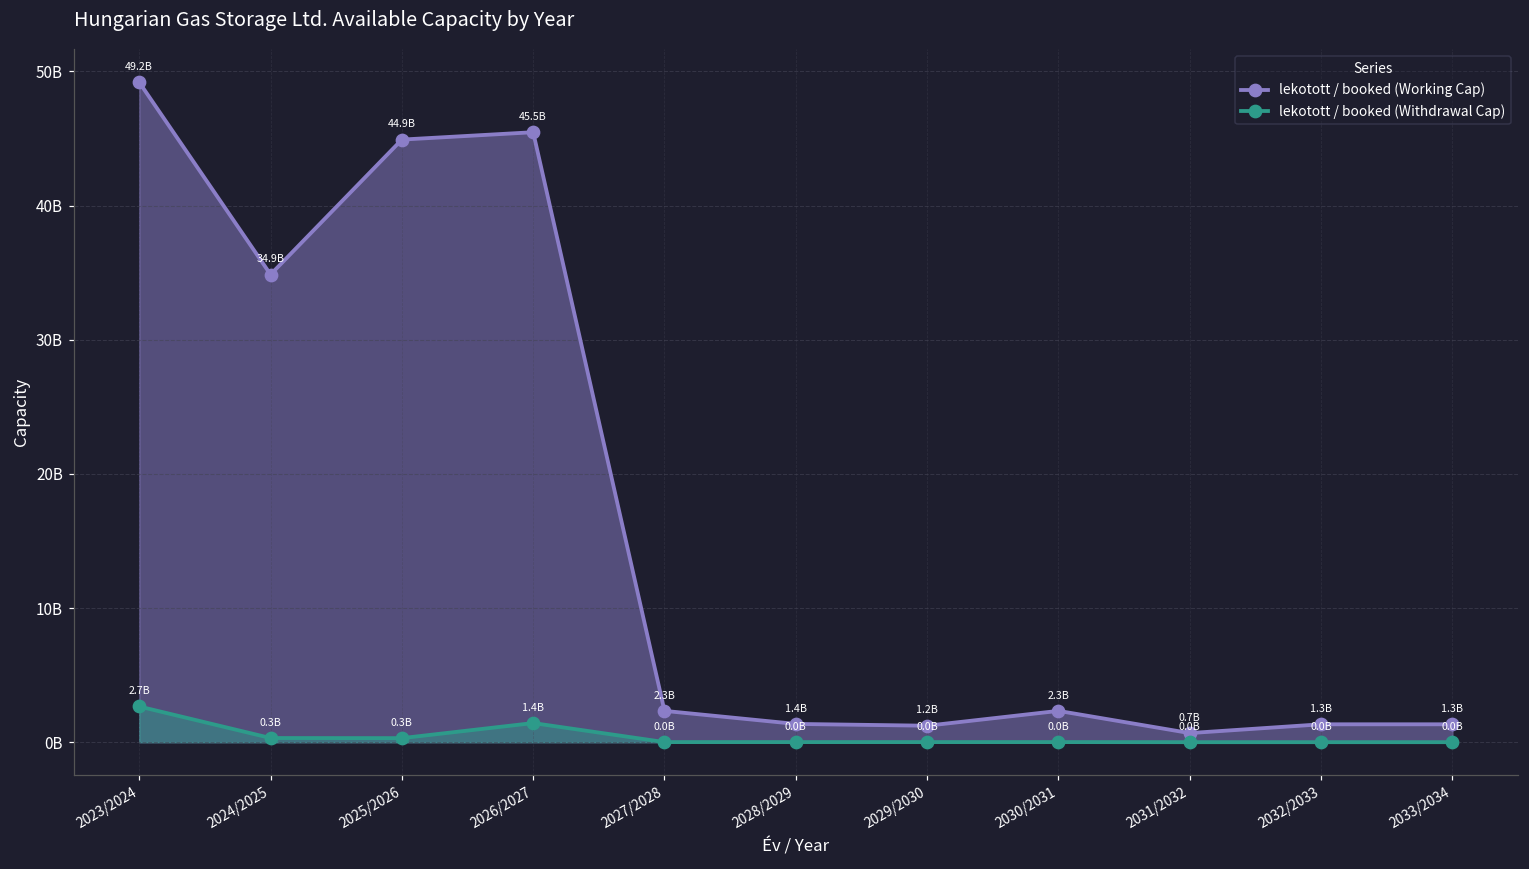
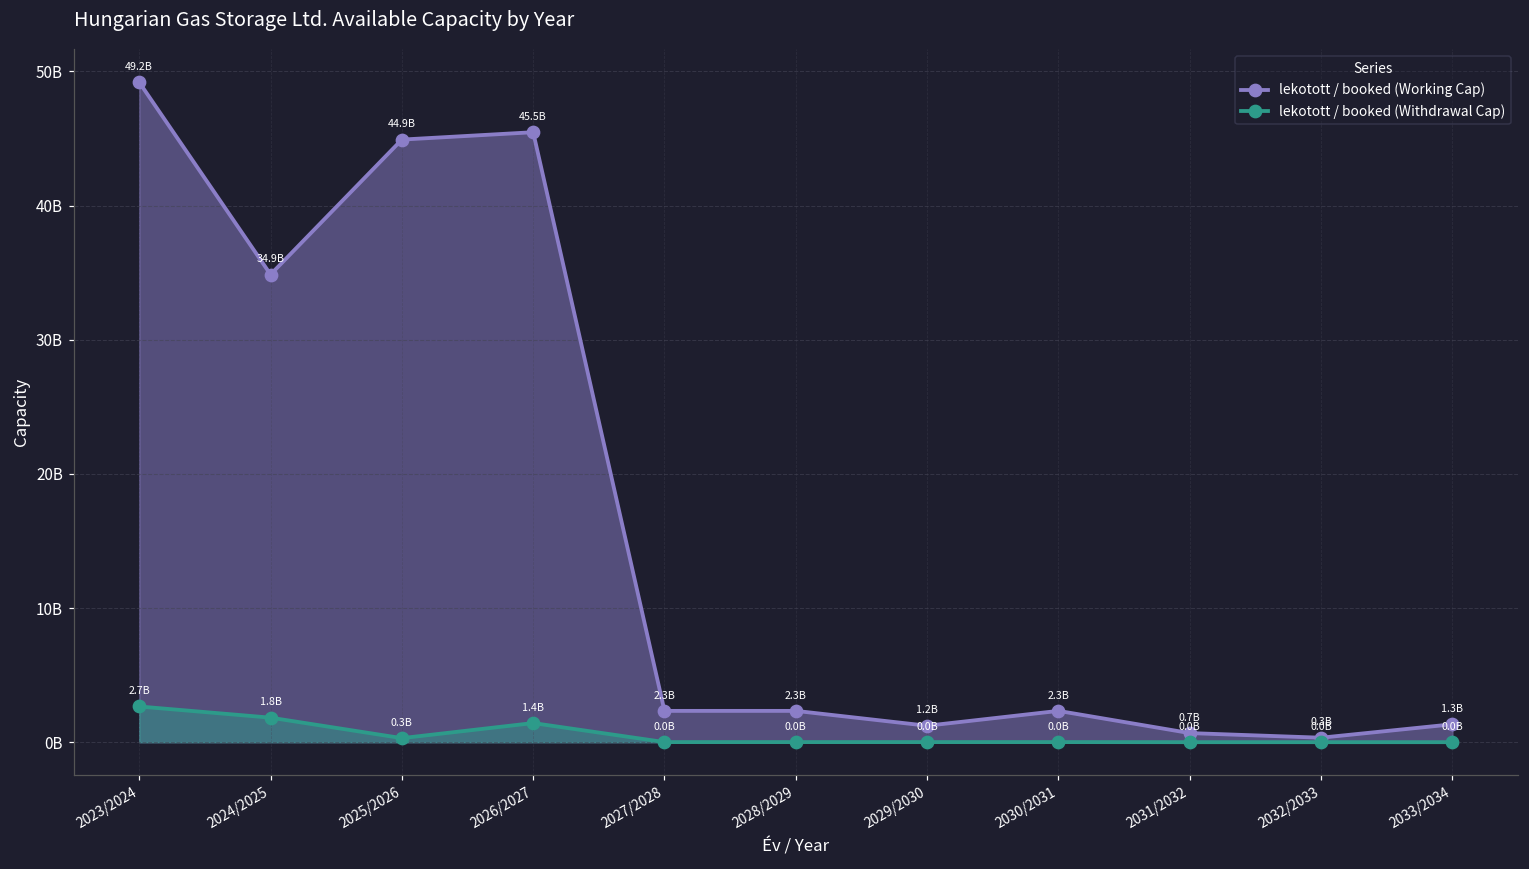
  {
    "lekotott / booked (Working Cap)": {
      "2023/2024": "49.2B",
      "2024/2025": "34.9B",
      "2025/2026": "44.9B",
      "2026/2027": "45.5B",
      "2027/2028": "2.3B",
-     "2028/2029": "1.4B",
+     "2028/2029": "2.3B",
      "2029/2030": "1.2B",
      "2030/2031": "2.3B",
-     "2032/2033": "1.3B",
+     "2032/2033": "0.3B",
      "2033/2034": "1.3B"
    },
    "lekotott / booked (Withdrawal Cap)": {
      "2023/2024": "2.7B",
-     "2024/2025": "0.3B",
+     "2024/2025": "1.8B",
      "2025/2026": "0.3B",
      "2026/2027": "1.4B"
    }
  }
